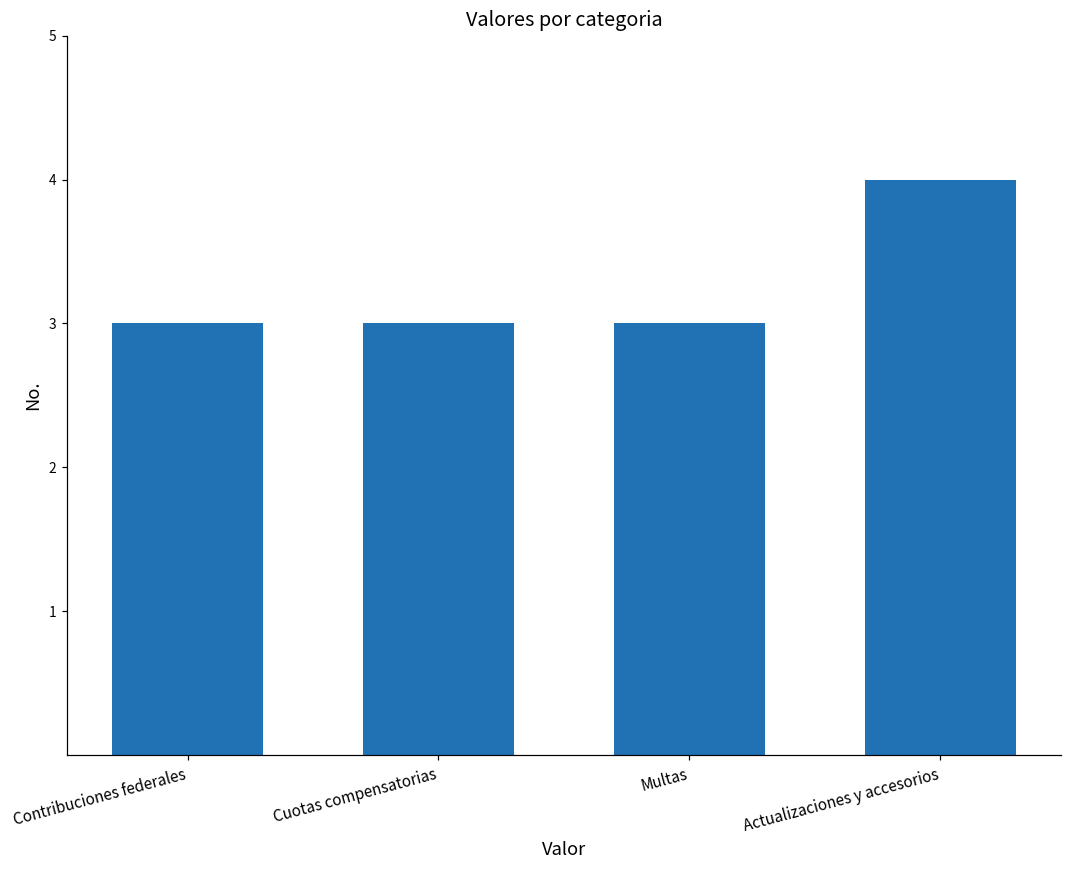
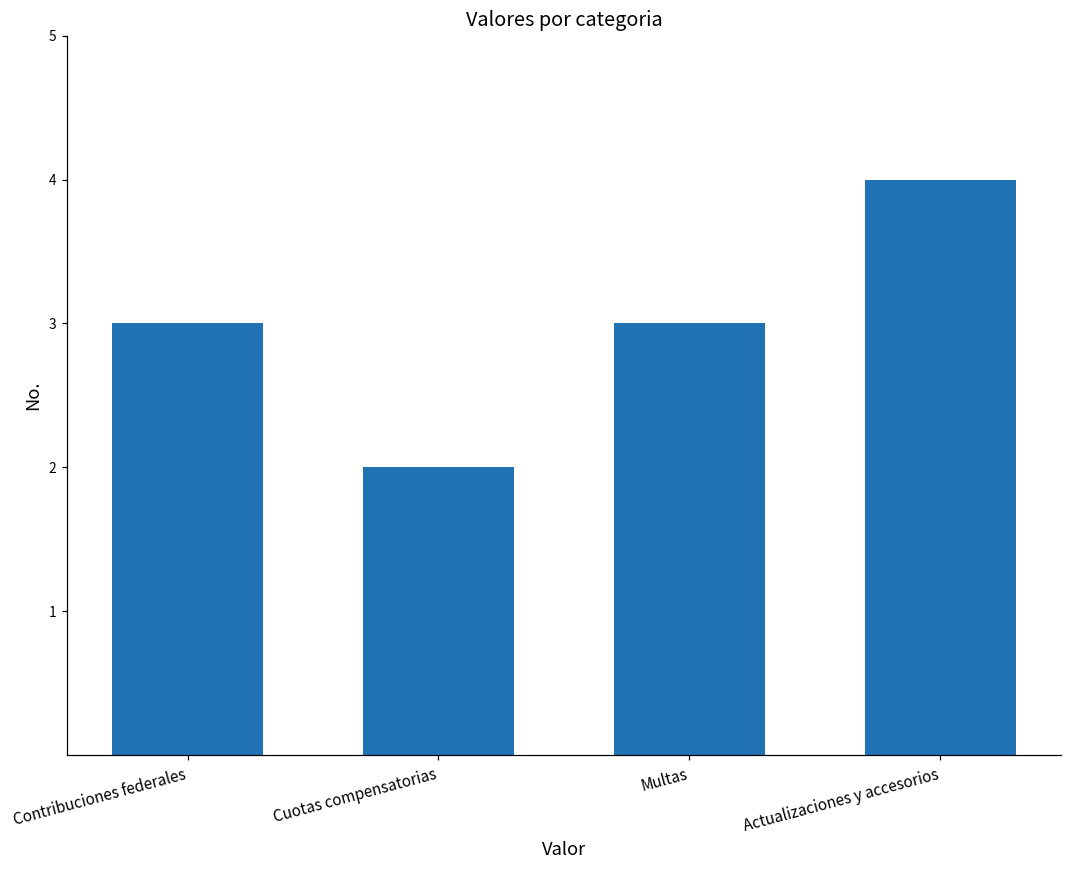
  {
    "Contribuciones federales": 3,
-   "Cuotas compensatorias": 3,
+   "Cuotas compensatorias": 2,
    "Multas": 3,
    "Actualizaciones y accesorios": 4
  }
